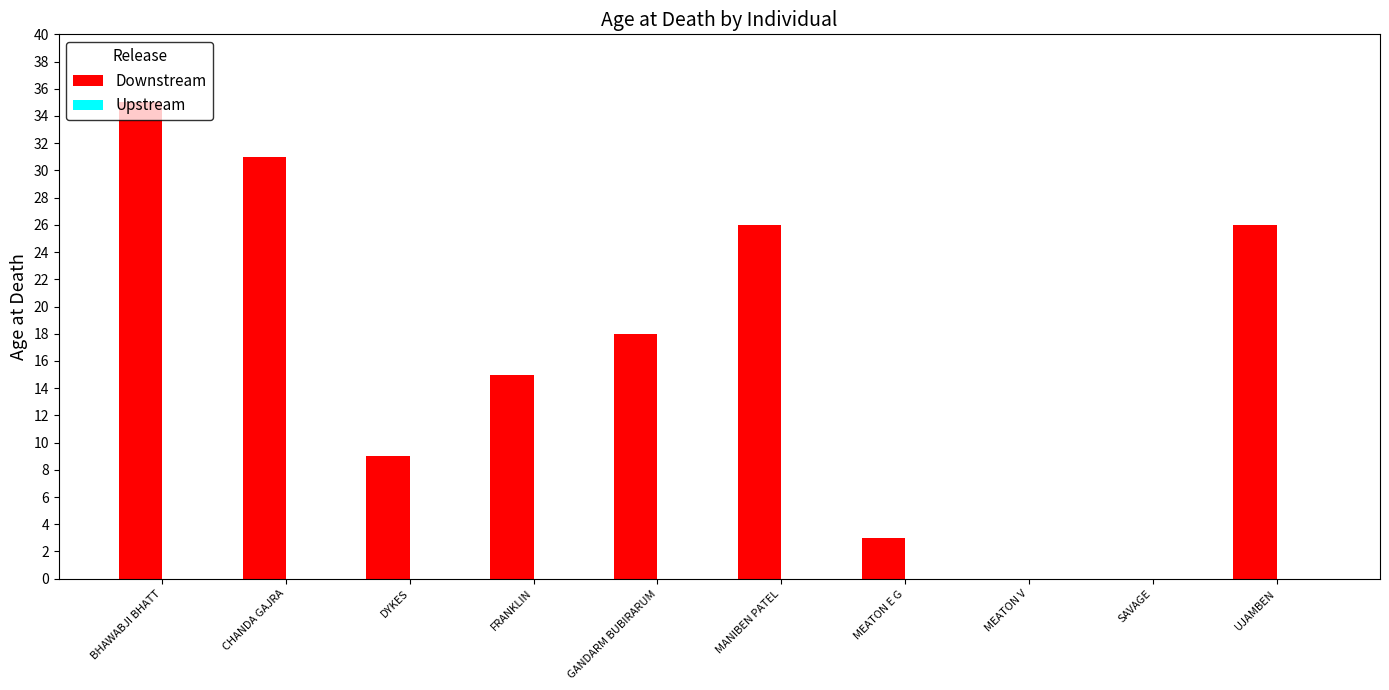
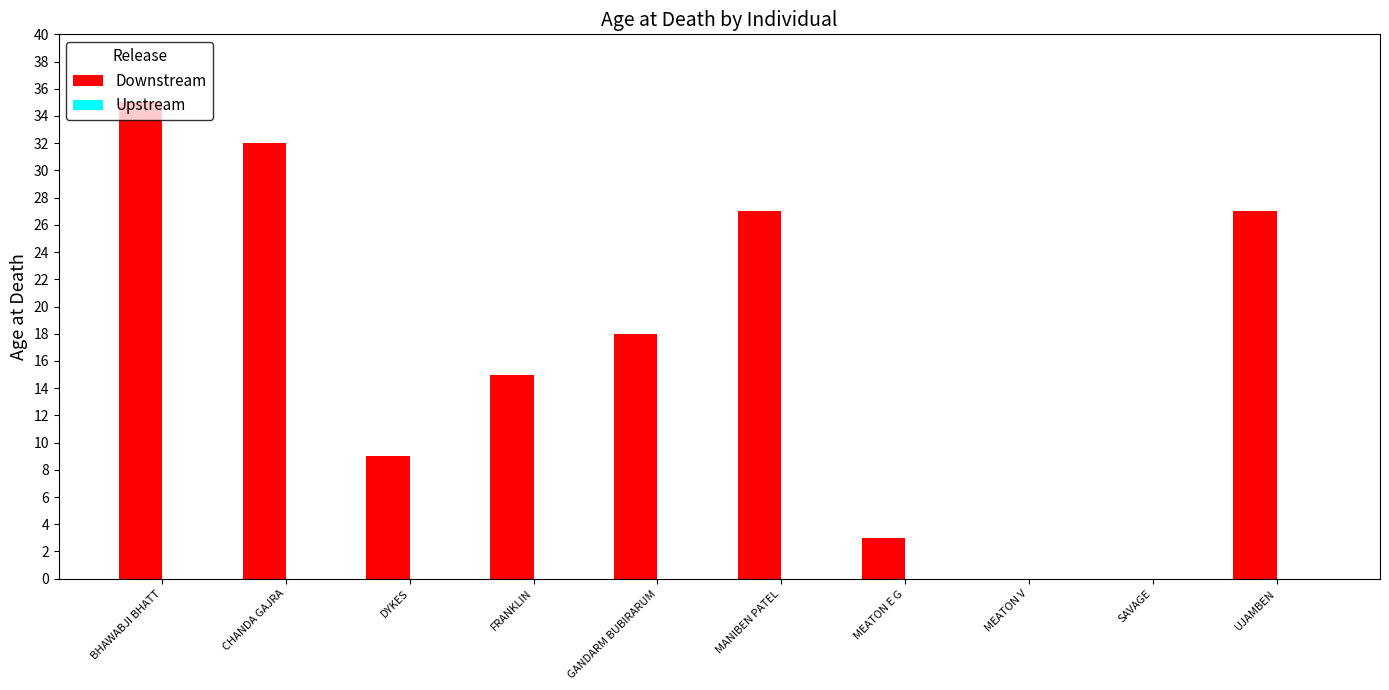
  {
    "Downstream": {
-     "CHANDA GAJRA": 31,
+     "CHANDA GAJRA": 32,
      "DYKES": 9,
      "FRANKLIN": 15,
      "GANDARM BUBIRARUM": 18,
-     "MANIBEN PATEL": 26,
+     "MANIBEN PATEL": 27,
      "MEATON E G": 3,
      "MEATON V": 0,
      "SAVAGE": 0,
-     "UJAMBEN": 26
+     "UJAMBEN": 27
    },
    "Upstream": {
      "BHAWABJI BHATT": 0,
      "CHANDA GAJRA": 0,
      "DYKES": 0,
      "FRANKLIN": 0,
      "GANDARM BUBIRARUM": 0,
      "MANIBEN PATEL": 0,
      "MEATON E G": 0,
      "MEATON V": 0,
      "SAVAGE": 0,
      "UJAMBEN": 0
    }
  }
